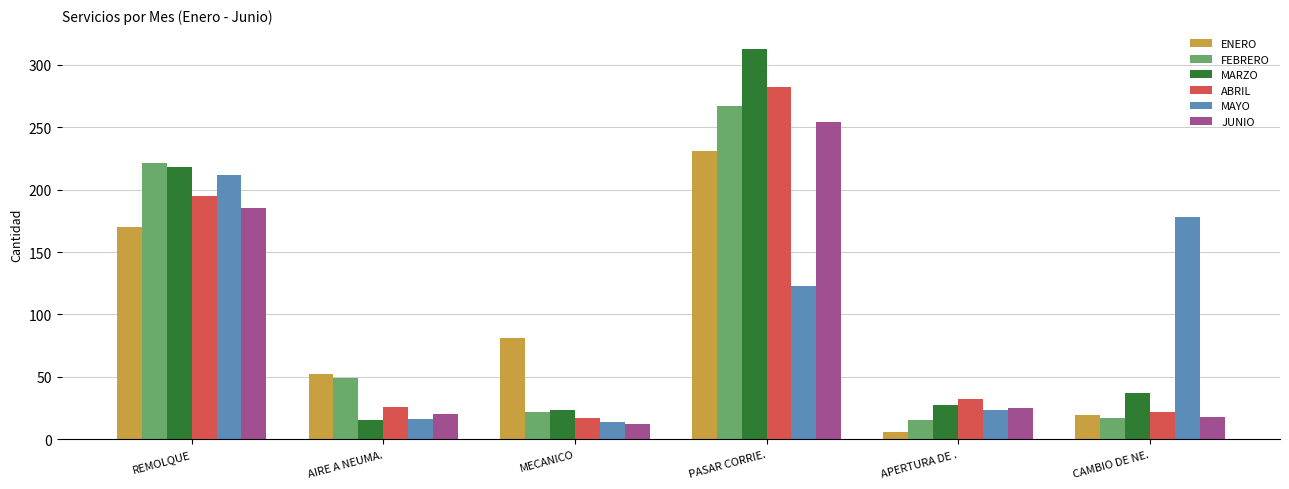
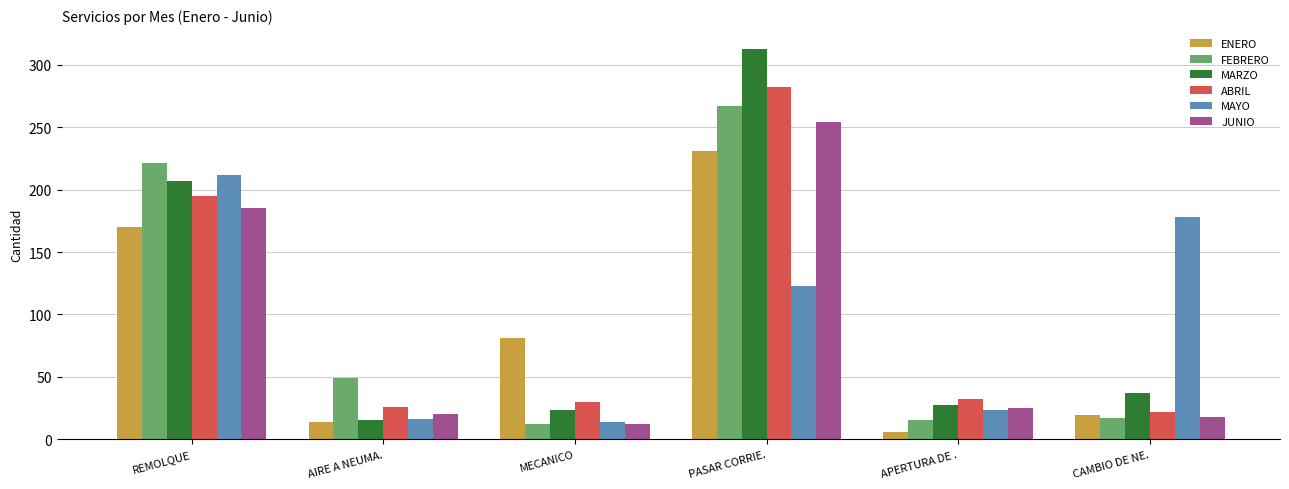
  {
    "ENERO": {
      "REMOLQUE": 170,
-     "AIRE A NEUMA.": 52,
+     "AIRE A NEUMA.": 14,
      "MECANICO": 81,
      "PASAR CORRIE.": 231,
      "APERTURA DE .": 6,
      "CAMBIO DE NE.": 19
    },
    "FEBRERO": {
      "REMOLQUE": 221,
      "AIRE A NEUMA.": 49,
-     "MECANICO": 22,
+     "MECANICO": 12,
      "PASAR CORRIE.": 267,
      "APERTURA DE .": 15,
      "CAMBIO DE NE.": 17
    },
    "MARZO": {
-     "REMOLQUE": 218,
+     "REMOLQUE": 207,
      "AIRE A NEUMA.": 15,
      "MECANICO": 23,
      "PASAR CORRIE.": 313,
      "APERTURA DE .": 27,
      "CAMBIO DE NE.": 37
    },
    "ABRIL": {
      "REMOLQUE": 195,
      "AIRE A NEUMA.": 26,
-     "MECANICO": 17,
+     "MECANICO": 30,
      "PASAR CORRIE.": 282,
      "APERTURA DE .": 32,
      "CAMBIO DE NE.": 22
    },
    "MAYO": {
      "REMOLQUE": 212,
      "AIRE A NEUMA.": 16,
      "MECANICO": 14,
      "PASAR CORRIE.": 123,
      "APERTURA DE .": 23,
      "CAMBIO DE NE.": 178
    },
    "JUNIO": {
      "REMOLQUE": 185,
      "AIRE A NEUMA.": 20,
      "MECANICO": 12,
      "PASAR CORRIE.": 254,
      "APERTURA DE .": 25,
      "CAMBIO DE NE.": 18
    }
  }
